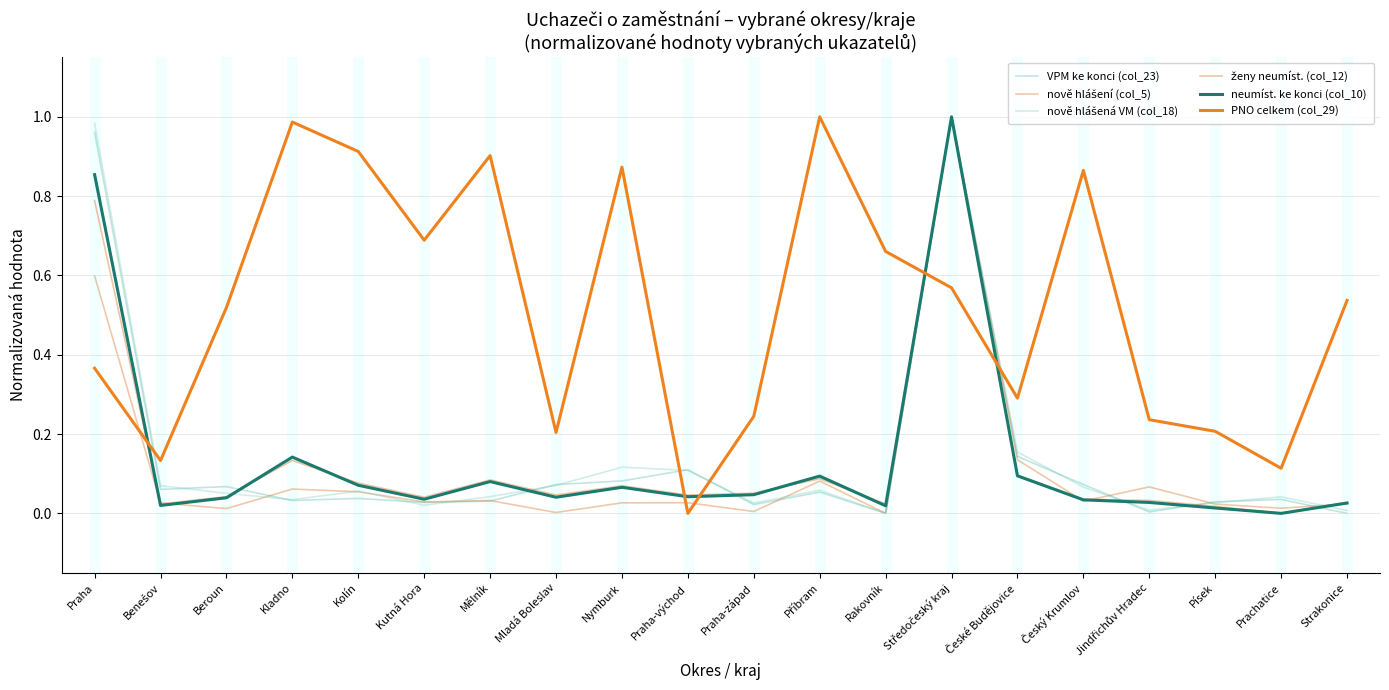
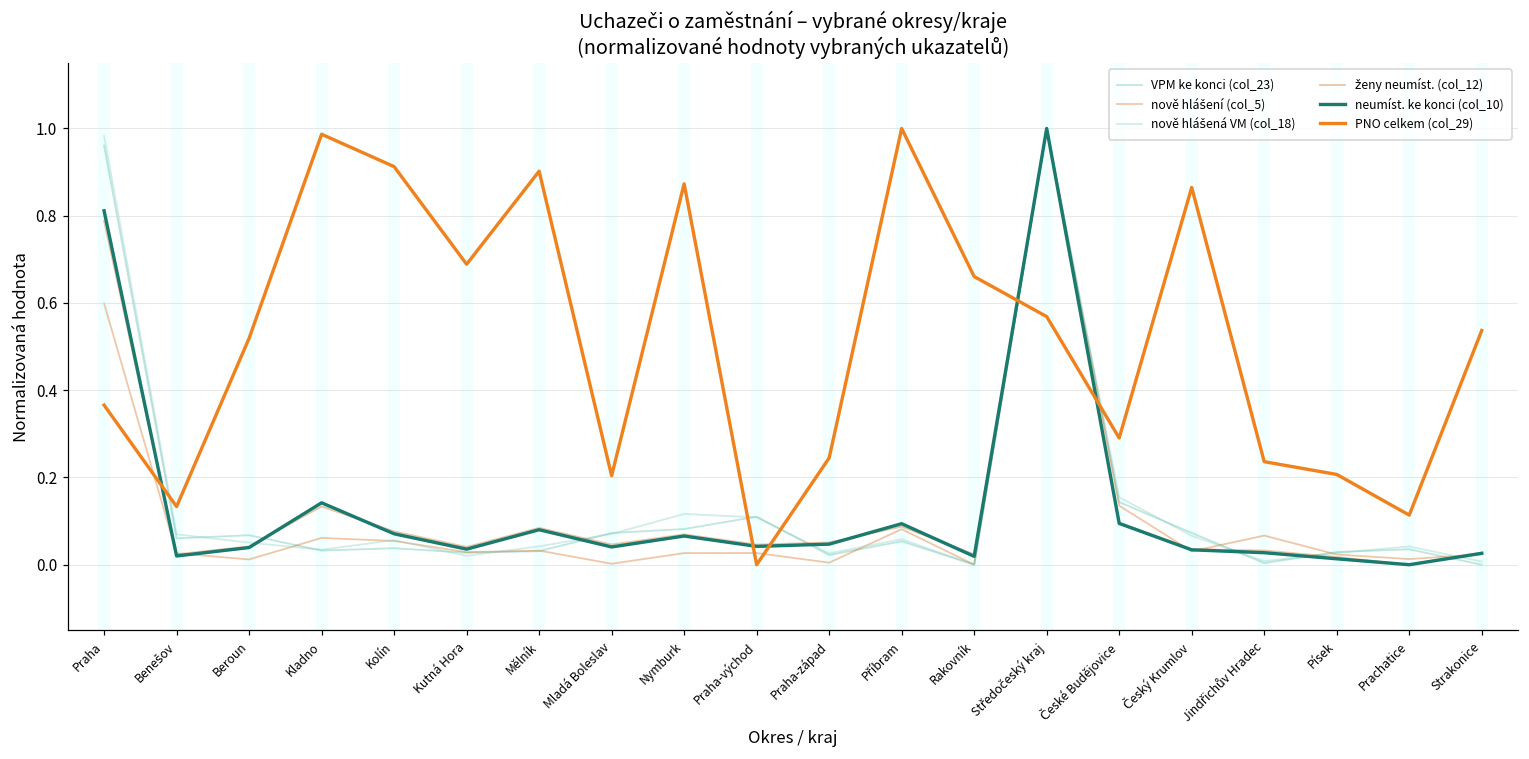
  {
    "neumíst. ke konci (col_10)": {
-     "Praha": 0.85,
+     "Praha": 0.81,
      "Kladno": 0.14,
      "Příbram": 0.09
    }
  }
